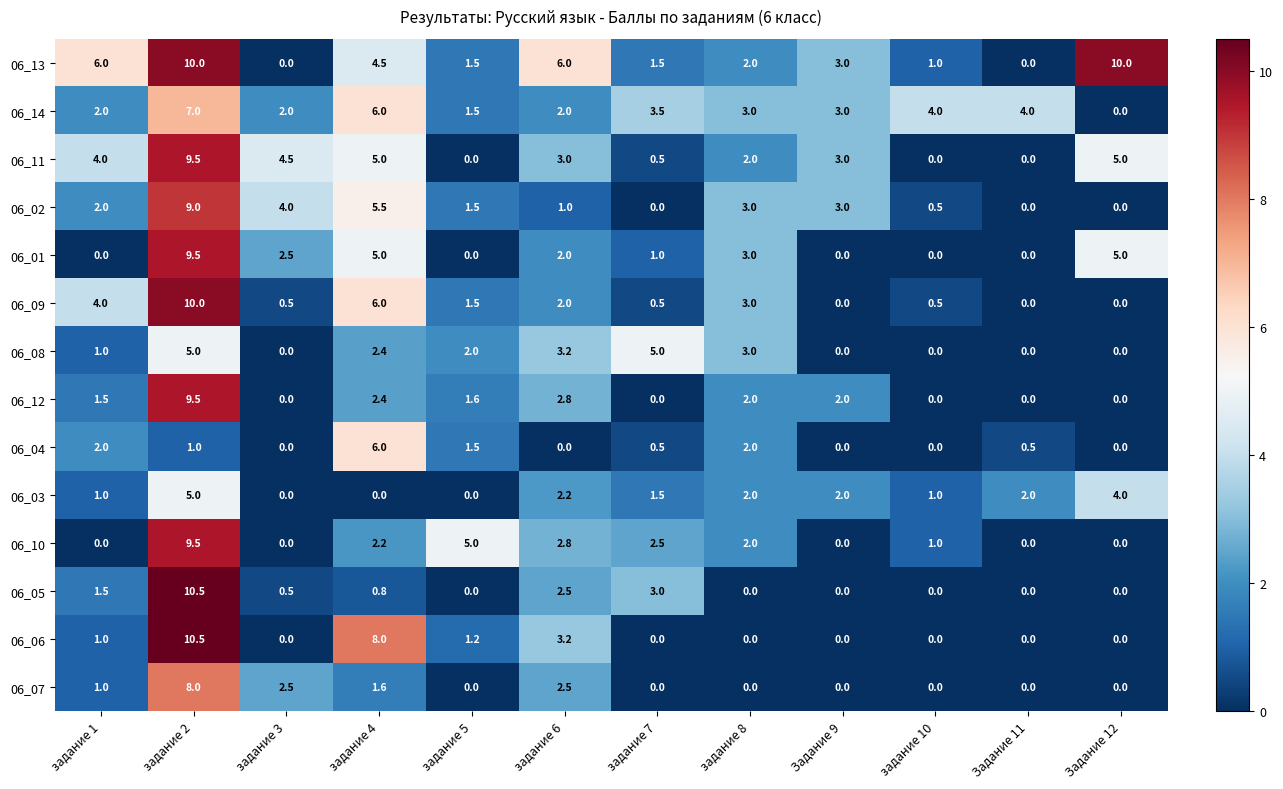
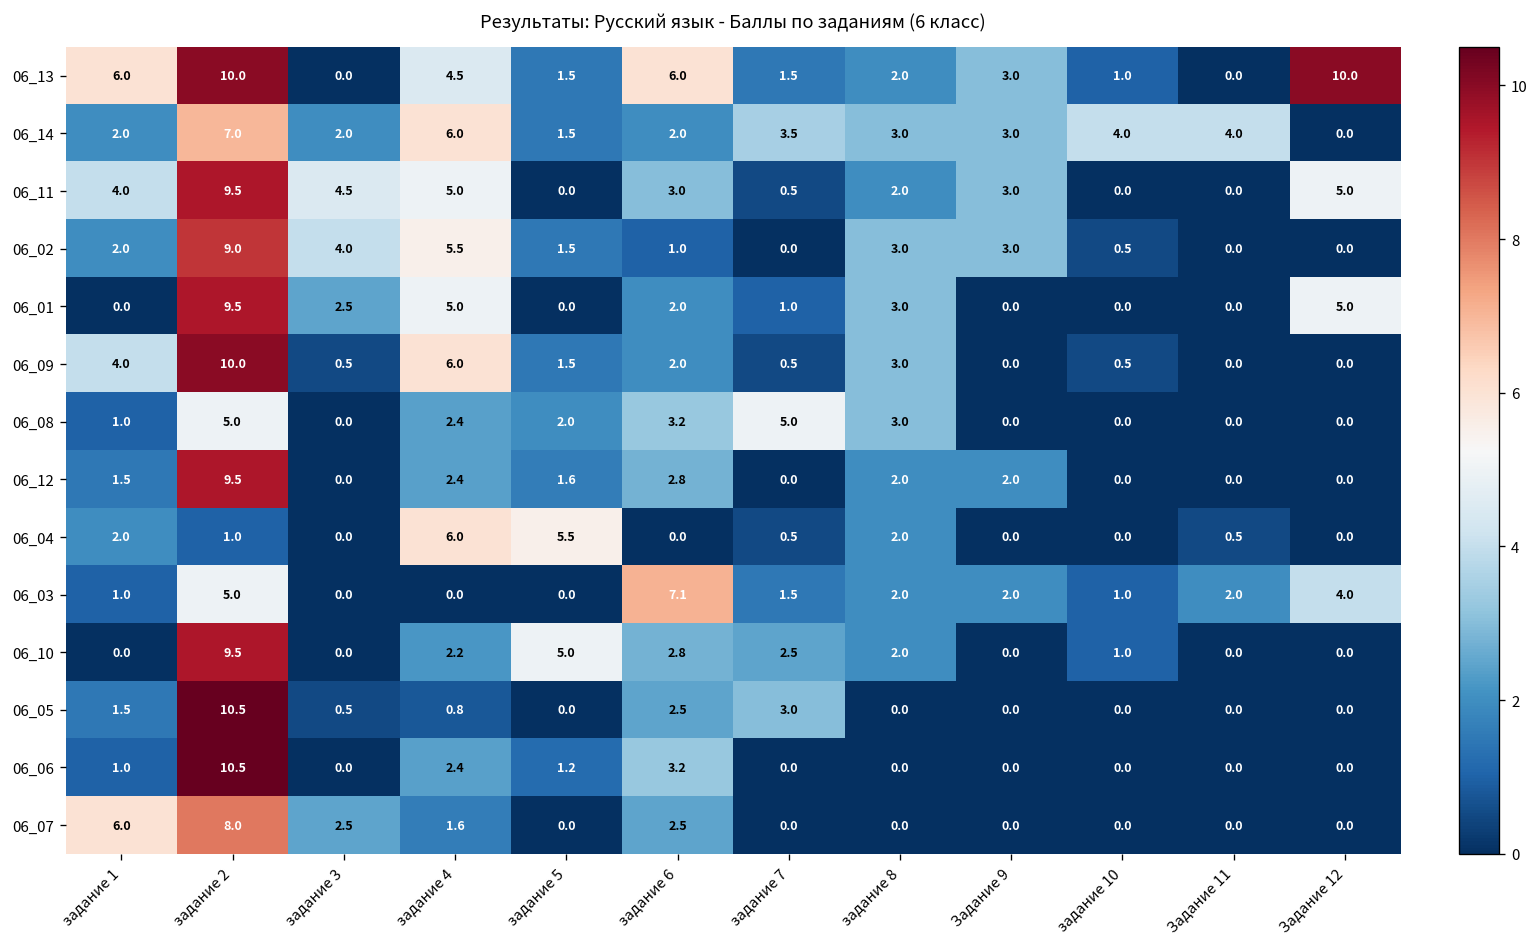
  {
    "06_13": {
      "задание 1": 6.0,
      "задание 2": 10.0,
      "задание 3": 0.0,
      "задание 4": 4.5,
      "задание 5": 1.5,
      "задание 6": 6.0,
      "задание 7": 1.5,
      "задание 8": 2.0,
      "Задание 9": 3.0,
      "задание 10": 1.0,
      "Задание 11": 0.0,
      "Задание 12": 10.0
    },
    "06_14": {
      "задание 1": 2.0,
      "задание 2": 7.0,
      "задание 3": 2.0,
      "задание 4": 6.0,
      "задание 5": 1.5,
      "задание 6": 2.0,
      "задание 7": 3.5,
      "задание 8": 3.0,
      "Задание 9": 3.0,
      "задание 10": 4.0,
      "Задание 11": 4.0,
      "Задание 12": 0.0
    },
    "06_11": {
      "задание 1": 4.0,
      "задание 2": 9.5,
      "задание 3": 4.5,
      "задание 4": 5.0,
      "задание 5": 0.0,
      "задание 6": 3.0,
      "задание 7": 0.5,
      "задание 8": 2.0,
      "Задание 9": 3.0,
      "задание 10": 0.0,
      "Задание 11": 0.0,
      "Задание 12": 5.0
    },
    "06_02": {
      "задание 1": 2.0,
      "задание 2": 9.0,
      "задание 3": 4.0,
      "задание 4": 5.5,
      "задание 5": 1.5,
      "задание 6": 1.0,
      "задание 7": 0.0,
      "задание 8": 3.0,
      "Задание 9": 3.0,
      "задание 10": 0.5,
      "Задание 11": 0.0,
      "Задание 12": 0.0
    },
    "06_01": {
      "задание 1": 0.0,
      "задание 2": 9.5,
      "задание 3": 2.5,
      "задание 4": 5.0,
      "задание 5": 0.0,
      "задание 6": 2.0,
      "задание 7": 1.0,
      "задание 8": 3.0,
      "Задание 9": 0.0,
      "задание 10": 0.0,
      "Задание 11": 0.0,
      "Задание 12": 5.0
    },
    "06_09": {
      "задание 1": 4.0,
      "задание 2": 10.0,
      "задание 3": 0.5,
      "задание 4": 6.0,
      "задание 5": 1.5,
      "задание 6": 2.0,
      "задание 7": 0.5,
      "задание 8": 3.0,
      "Задание 9": 0.0,
      "задание 10": 0.5,
      "Задание 11": 0.0,
      "Задание 12": 0.0
    },
    "06_08": {
      "задание 1": 1.0,
      "задание 2": 5.0,
      "задание 3": 0.0,
      "задание 4": 2.4,
      "задание 5": 2.0,
      "задание 6": 3.2,
      "задание 7": 5.0,
      "задание 8": 3.0,
      "Задание 9": 0.0,
      "задание 10": 0.0,
      "Задание 11": 0.0,
      "Задание 12": 0.0
    },
    "06_12": {
      "задание 1": 1.5,
      "задание 2": 9.5,
      "задание 3": 0.0,
      "задание 4": 2.4,
      "задание 5": 1.6,
      "задание 6": 2.8,
      "задание 7": 0.0,
      "задание 8": 2.0,
      "Задание 9": 2.0,
      "задание 10": 0.0,
      "Задание 11": 0.0,
      "Задание 12": 0.0
    },
    "06_04": {
      "задание 1": 2.0,
      "задание 2": 1.0,
      "задание 3": 0.0,
      "задание 4": 6.0,
-     "задание 5": 1.5,
+     "задание 5": 5.5,
      "задание 6": 0.0,
      "задание 7": 0.5,
      "задание 8": 2.0,
      "Задание 9": 0.0,
      "задание 10": 0.0,
      "Задание 11": 0.5,
      "Задание 12": 0.0
    },
    "06_03": {
      "задание 1": 1.0,
      "задание 2": 5.0,
      "задание 3": 0.0,
      "задание 4": 0.0,
      "задание 5": 0.0,
-     "задание 6": 2.2,
+     "задание 6": 7.1,
      "задание 7": 1.5,
      "задание 8": 2.0,
      "Задание 9": 2.0,
      "задание 10": 1.0,
      "Задание 11": 2.0,
      "Задание 12": 4.0
    },
    "06_10": {
      "задание 1": 0.0,
      "задание 2": 9.5,
      "задание 3": 0.0,
      "задание 4": 2.2,
      "задание 5": 5.0,
      "задание 6": 2.8,
      "задание 7": 2.5,
      "задание 8": 2.0,
      "Задание 9": 0.0,
      "задание 10": 1.0,
      "Задание 11": 0.0,
      "Задание 12": 0.0
    },
    "06_05": {
      "задание 1": 1.5,
      "задание 2": 10.5,
      "задание 3": 0.5,
      "задание 4": 0.8,
      "задание 5": 0.0,
      "задание 6": 2.5,
      "задание 7": 3.0,
      "задание 8": 0.0,
      "Задание 9": 0.0,
      "задание 10": 0.0,
      "Задание 11": 0.0,
      "Задание 12": 0.0
    },
    "06_06": {
      "задание 1": 1.0,
      "задание 2": 10.5,
      "задание 3": 0.0,
-     "задание 4": 8.0,
+     "задание 4": 2.4,
      "задание 5": 1.2,
      "задание 6": 3.2,
      "задание 7": 0.0,
      "задание 8": 0.0,
      "Задание 9": 0.0,
      "задание 10": 0.0,
      "Задание 11": 0.0,
      "Задание 12": 0.0
    },
    "06_07": {
-     "задание 1": 1.0,
+     "задание 1": 6.0,
      "задание 2": 8.0,
      "задание 3": 2.5,
      "задание 4": 1.6,
      "задание 5": 0.0,
      "задание 6": 2.5,
      "задание 7": 0.0,
      "задание 8": 0.0,
      "Задание 9": 0.0,
      "задание 10": 0.0,
      "Задание 11": 0.0,
      "Задание 12": 0.0
    }
  }
